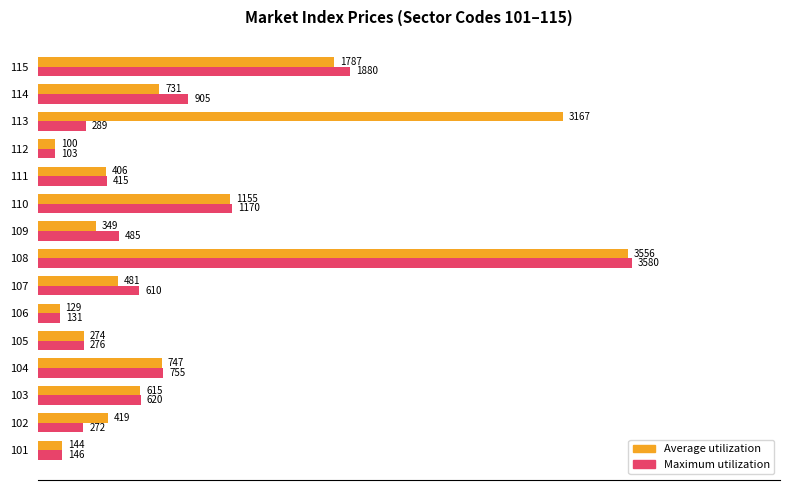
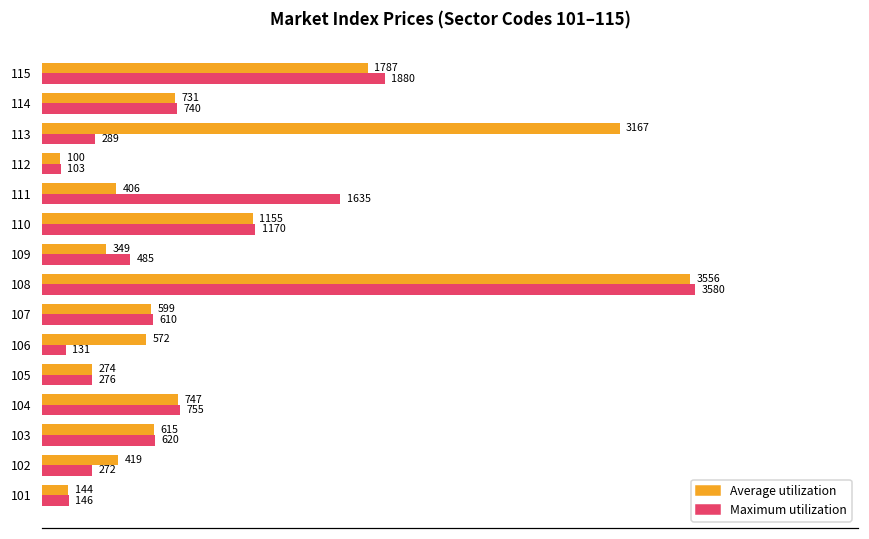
  {
    "Average utilization": {
-     "107": 481,
-     "106": 129
+     "107": 599,
+     "106": 572
    },
    "Maximum utilization": {
-     "114": 905,
-     "111": 415
+     "114": 740,
+     "111": 1635
    }
  }
